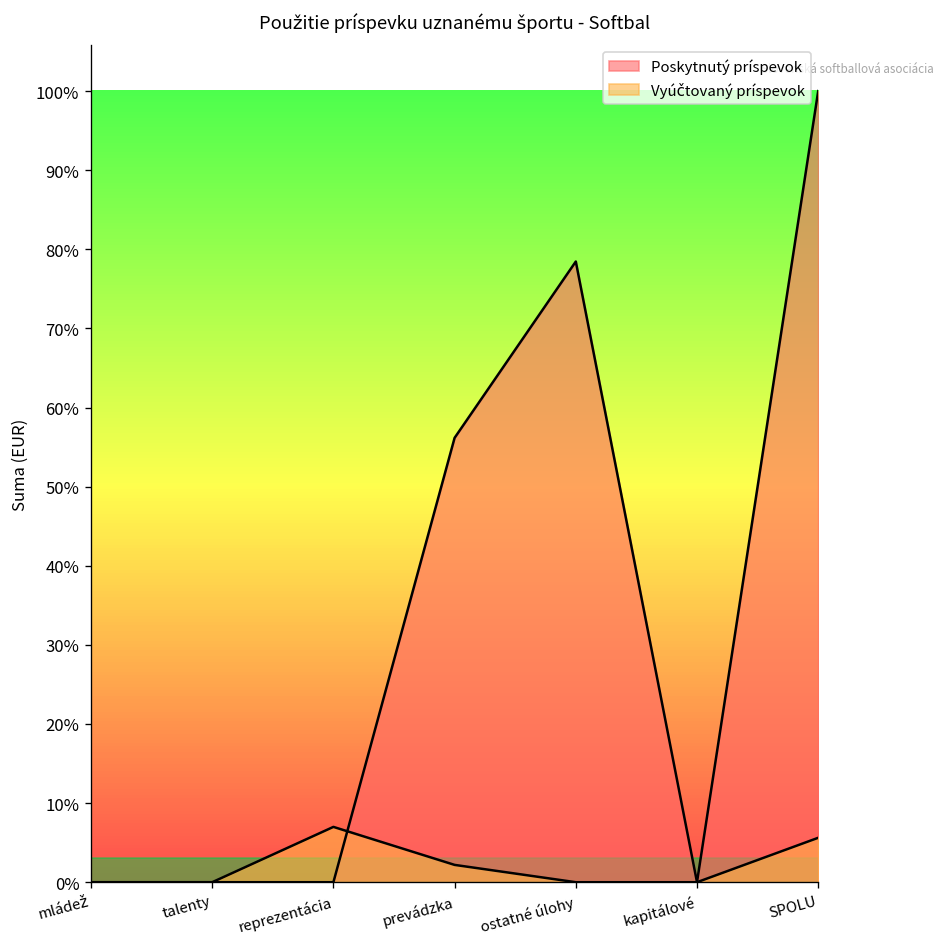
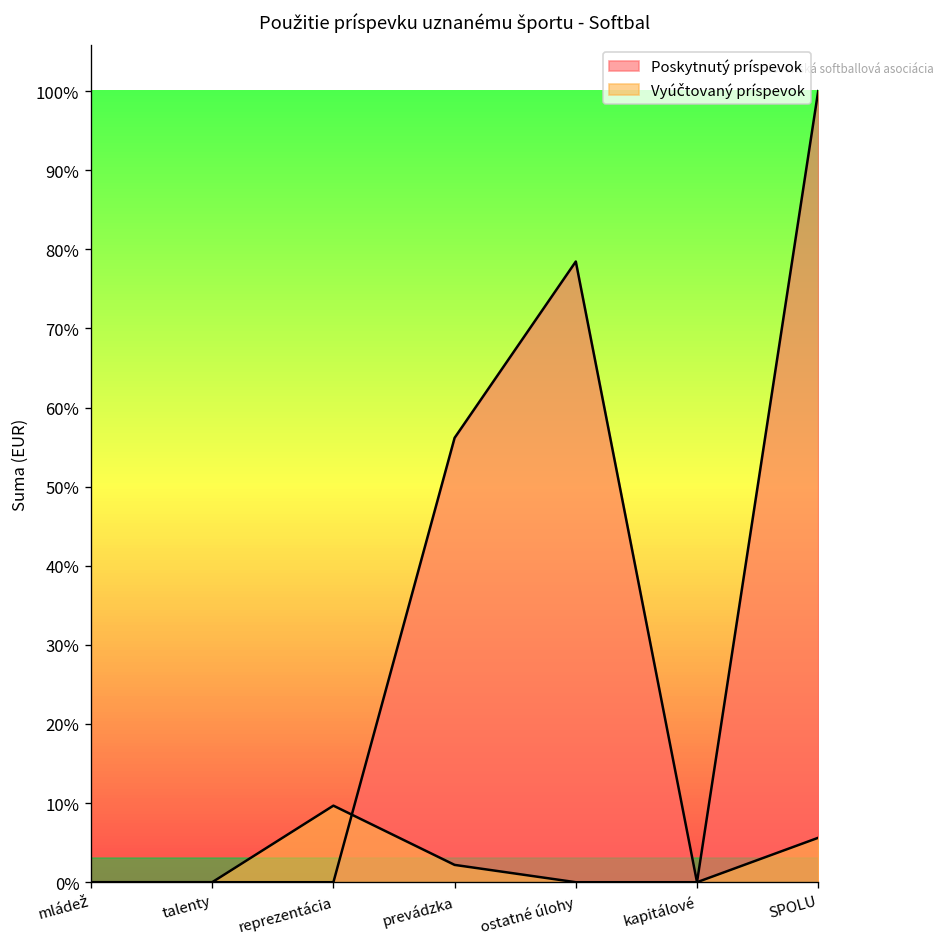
  {
    "Poskytnutý príspevok": {
      "prevádzka": "56%",
      "ostatné úlohy": "78%",
      "SPOLU": "100%"
    },
    "Vyúčtovaný príspevok": {
-     "reprezentácia": "7%",
+     "reprezentácia": "10%",
      "SPOLU": "6%"
    }
  }
